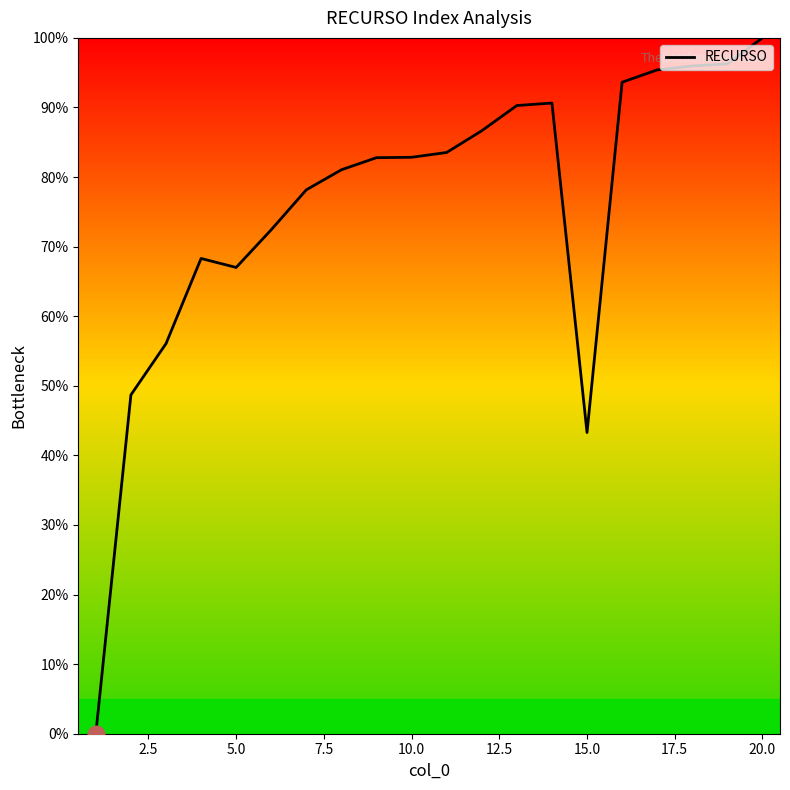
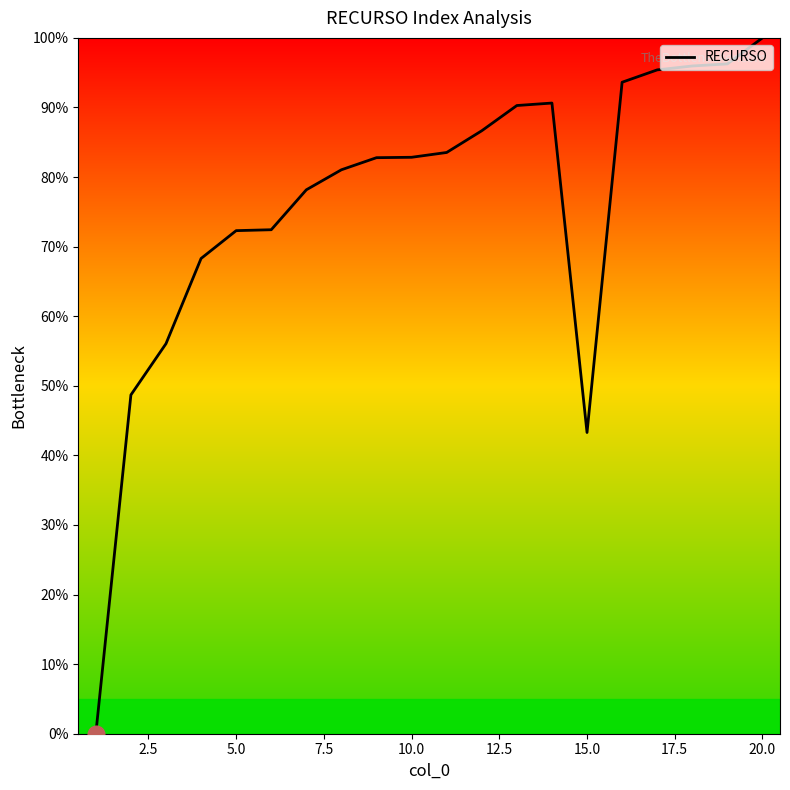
  {
    "RECURSO": {
-     "5.0": "67%",
+     "5.0": "72%",
      "10.0": "83%",
      "15.0": "43%",
      "20.0": "100%"
    }
  }
